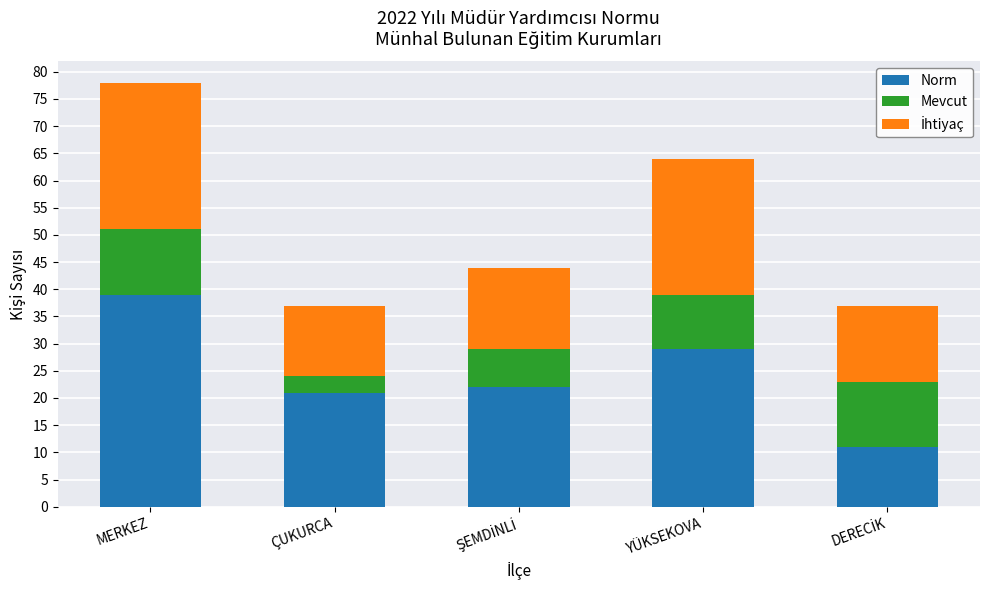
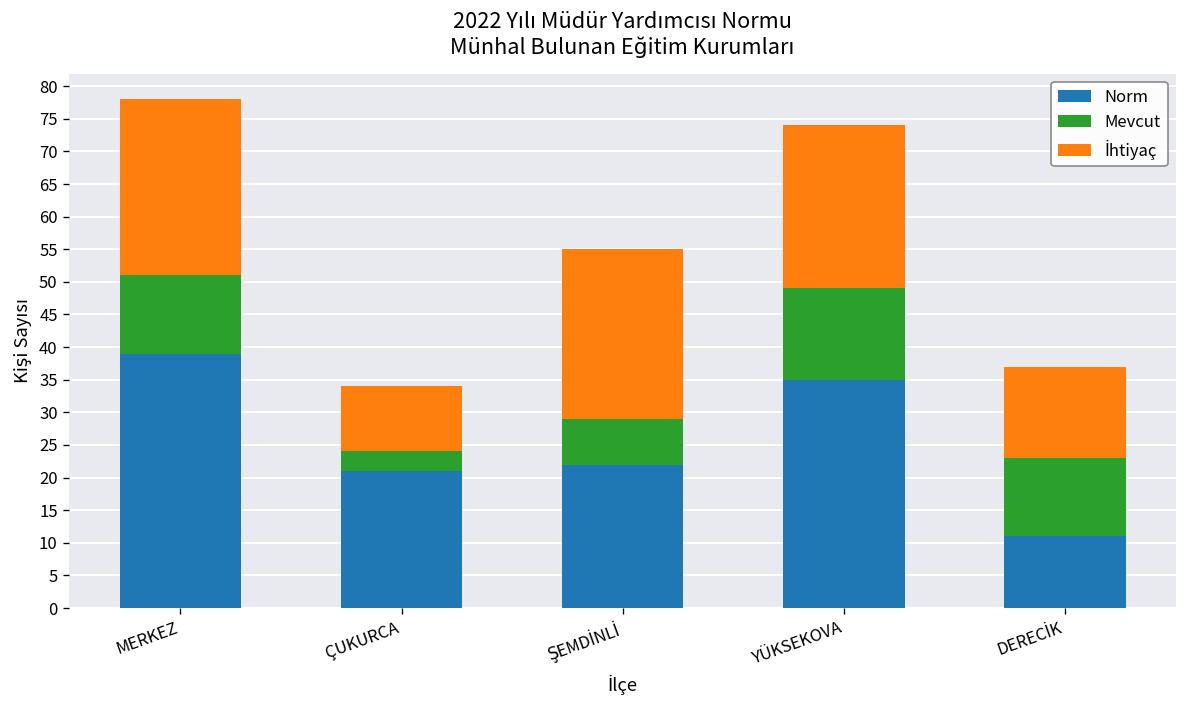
  {
    "Norm": {
      "MERKEZ": 39,
      "ÇUKURCA": 21,
      "ŞEMDİNLİ": 22,
-     "YÜKSEKOVA": 29,
+     "YÜKSEKOVA": 35,
      "DERECİK": 11
    },
    "Mevcut": {
      "MERKEZ": 12,
      "ÇUKURCA": 3,
      "ŞEMDİNLİ": 7,
-     "YÜKSEKOVA": 10,
+     "YÜKSEKOVA": 14,
      "DERECİK": 12
    },
    "İhtiyaç": {
      "MERKEZ": 27,
-     "ÇUKURCA": 13,
-     "ŞEMDİNLİ": 15,
+     "ÇUKURCA": 10,
+     "ŞEMDİNLİ": 26,
      "YÜKSEKOVA": 25,
      "DERECİK": 14
    }
  }
